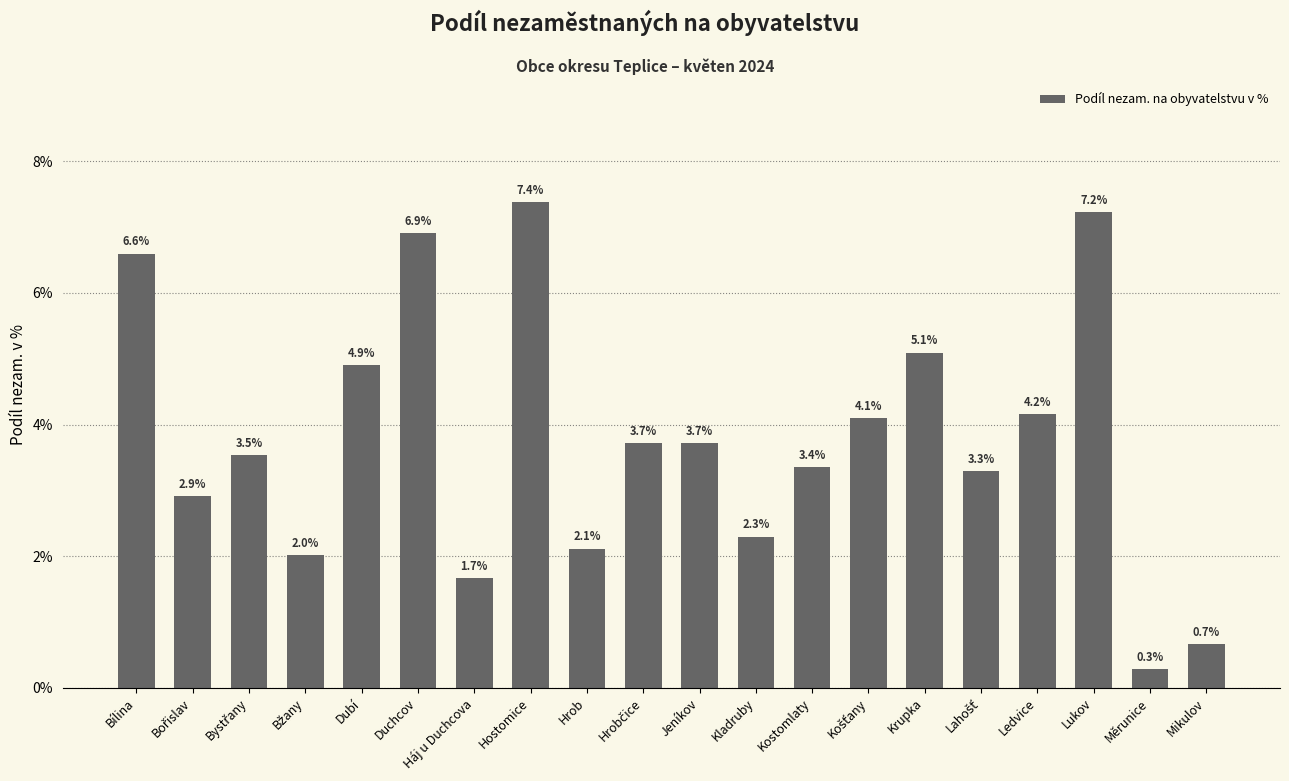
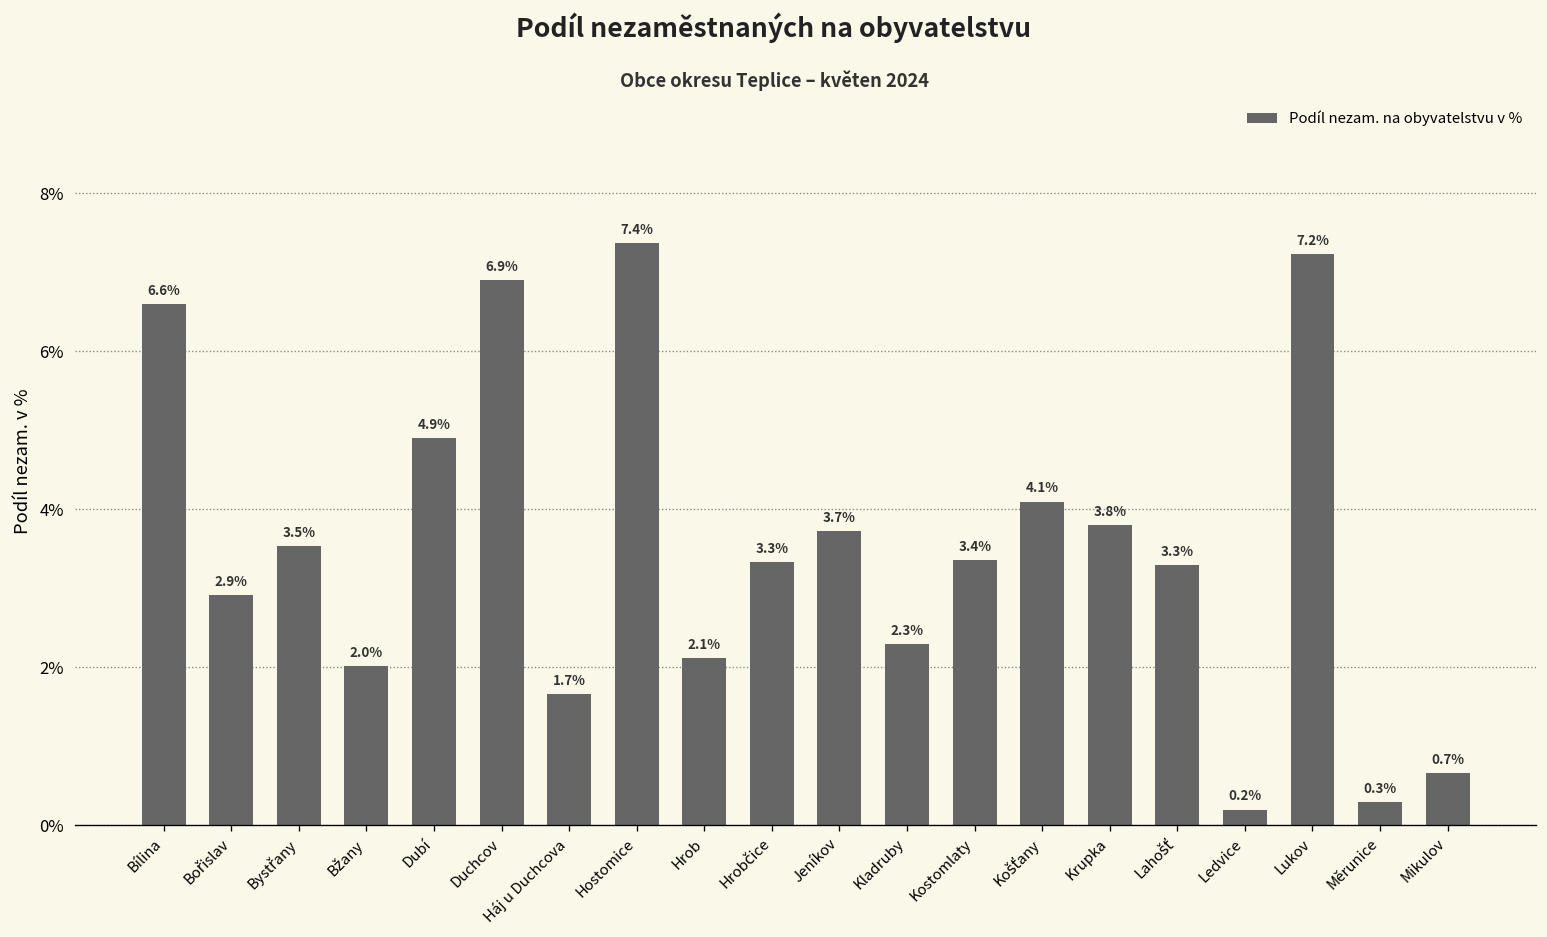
  {
    "Bílina": "6.6%",
    "Bořislav": "2.9%",
    "Bystřany": "3.5%",
    "Bžany": "2.0%",
    "Dubí": "4.9%",
    "Duchcov": "6.9%",
    "Háj u Duchcova": "1.7%",
    "Hostomice": "7.4%",
    "Hrob": "2.1%",
-   "Hrobčice": "3.7%",
+   "Hrobčice": "3.3%",
    "Jeníkov": "3.7%",
    "Kladruby": "2.3%",
    "Kostomlaty": "3.4%",
    "Košťany": "4.1%",
-   "Krupka": "5.1%",
+   "Krupka": "3.8%",
    "Lahošť": "3.3%",
-   "Ledvice": "4.2%",
+   "Ledvice": "0.2%",
    "Lukov": "7.2%",
    "Měrunice": "0.3%",
    "Mikulov": "0.7%"
  }
